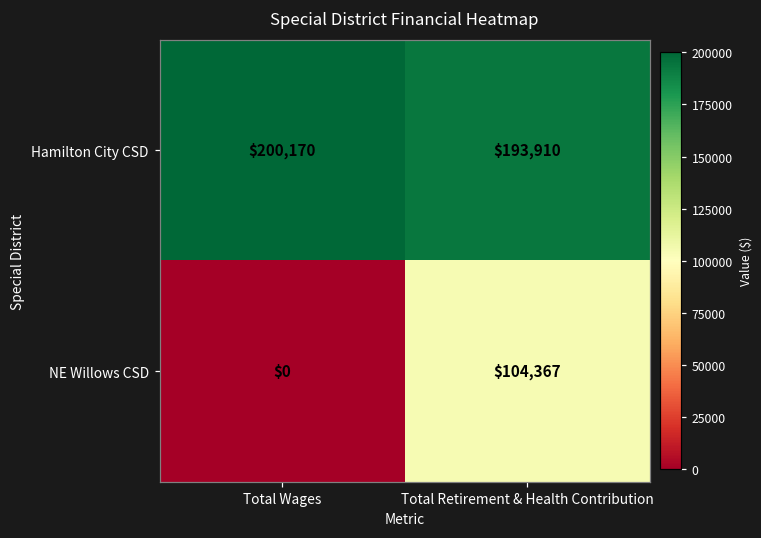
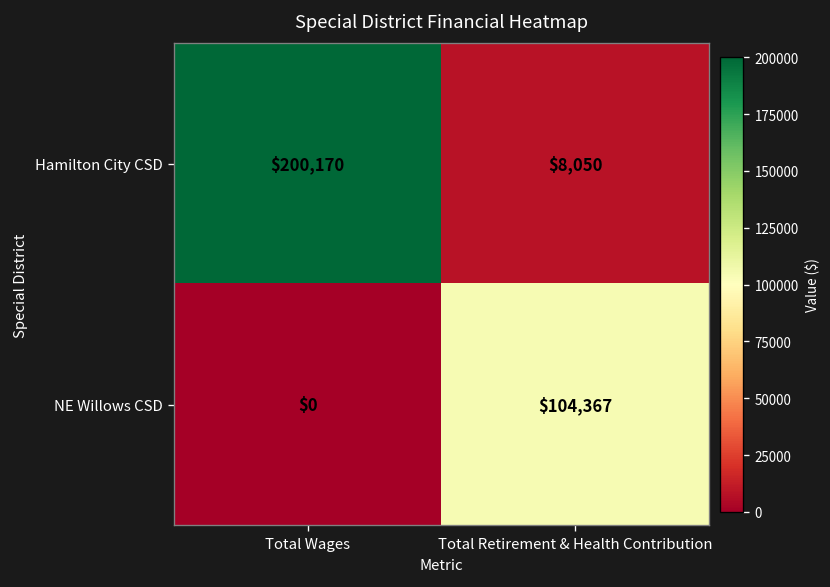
  {
    "Hamilton City CSD": {
      "Total Wages": "$200,170",
-     "Total Retirement & Health Contribution": "$193,910"
+     "Total Retirement & Health Contribution": "$8,050"
    },
    "NE Willows CSD": {
      "Total Wages": "$0",
      "Total Retirement & Health Contribution": "$104,367"
    }
  }
